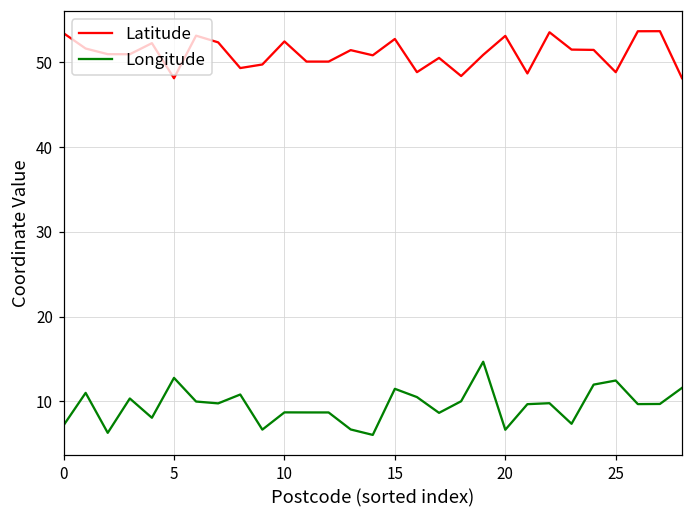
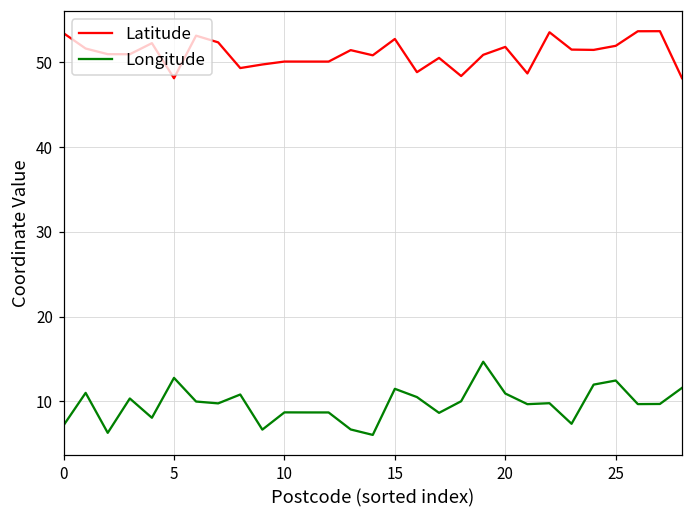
  {
    "Latitude": {
      "0": 53,
-     "10": 52,
+     "10": 50,
      "15": 53,
-     "20": 53,
-     "25": 49
+     "20": 52,
+     "25": 52
    },
    "Longitude": {
      "0": 7,
      "5": 13,
      "10": 9,
      "15": 11,
-     "20": 7,
+     "20": 11,
      "25": 12
    }
  }
